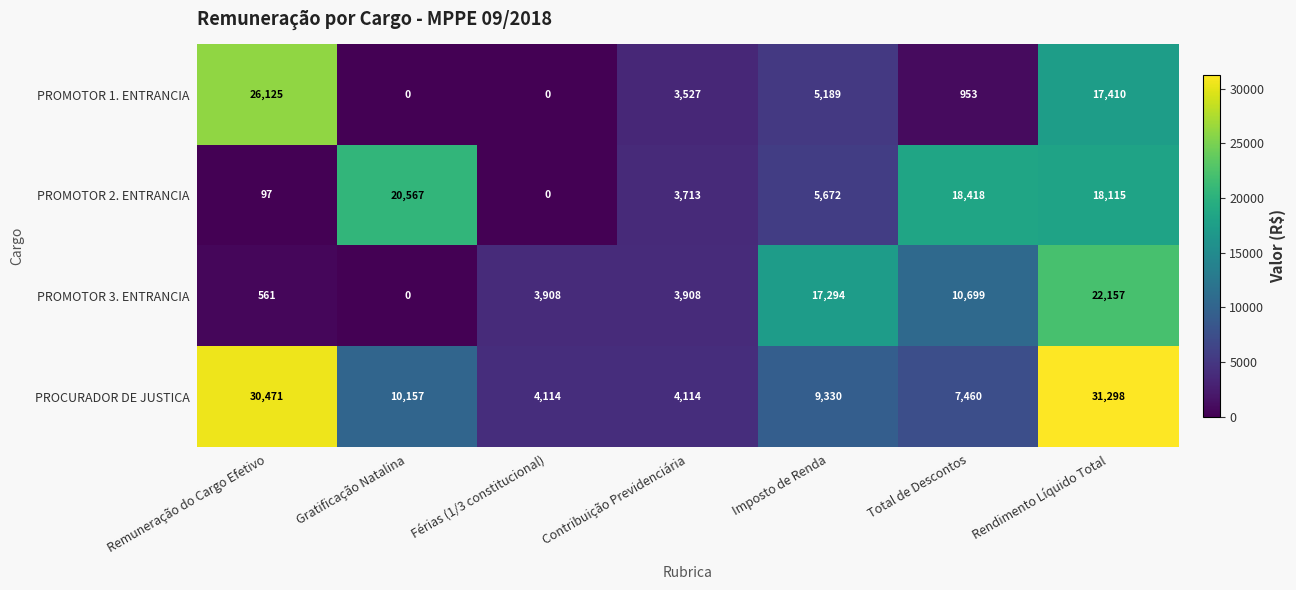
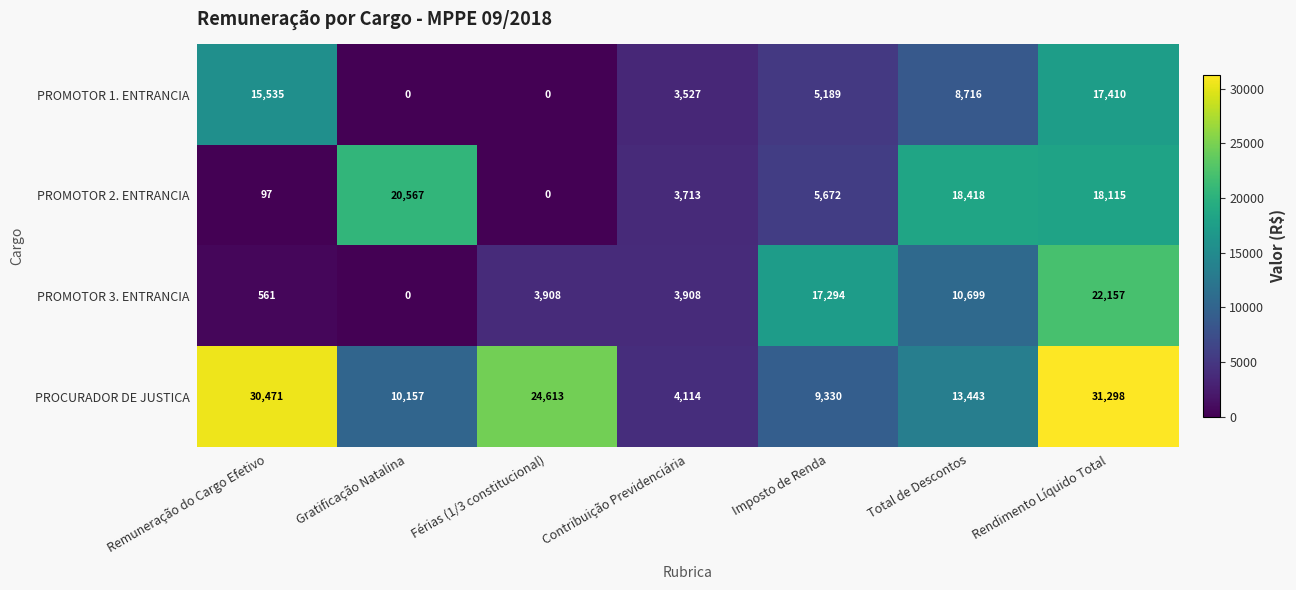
  {
    "PROMOTOR 1. ENTRANCIA": {
-     "Remuneração do Cargo Efetivo": "26,125",
+     "Remuneração do Cargo Efetivo": "15,535",
      "Gratificação Natalina": "0",
      "Férias (1/3 constitucional)": "0",
      "Contribuição Previdenciária": "3,527",
      "Imposto de Renda": "5,189",
-     "Total de Descontos": "953",
+     "Total de Descontos": "8,716",
      "Rendimento Líquido Total": "17,410"
    },
    "PROMOTOR 2. ENTRANCIA": {
      "Remuneração do Cargo Efetivo": "97",
      "Gratificação Natalina": "20,567",
      "Férias (1/3 constitucional)": "0",
      "Contribuição Previdenciária": "3,713",
      "Imposto de Renda": "5,672",
      "Total de Descontos": "18,418",
      "Rendimento Líquido Total": "18,115"
    },
    "PROMOTOR 3. ENTRANCIA": {
      "Remuneração do Cargo Efetivo": "561",
      "Gratificação Natalina": "0",
      "Férias (1/3 constitucional)": "3,908",
      "Contribuição Previdenciária": "3,908",
      "Imposto de Renda": "17,294",
      "Total de Descontos": "10,699",
      "Rendimento Líquido Total": "22,157"
    },
    "PROCURADOR DE JUSTICA": {
      "Remuneração do Cargo Efetivo": "30,471",
      "Gratificação Natalina": "10,157",
-     "Férias (1/3 constitucional)": "4,114",
+     "Férias (1/3 constitucional)": "24,613",
      "Contribuição Previdenciária": "4,114",
      "Imposto de Renda": "9,330",
-     "Total de Descontos": "7,460",
+     "Total de Descontos": "13,443",
      "Rendimento Líquido Total": "31,298"
    }
  }
